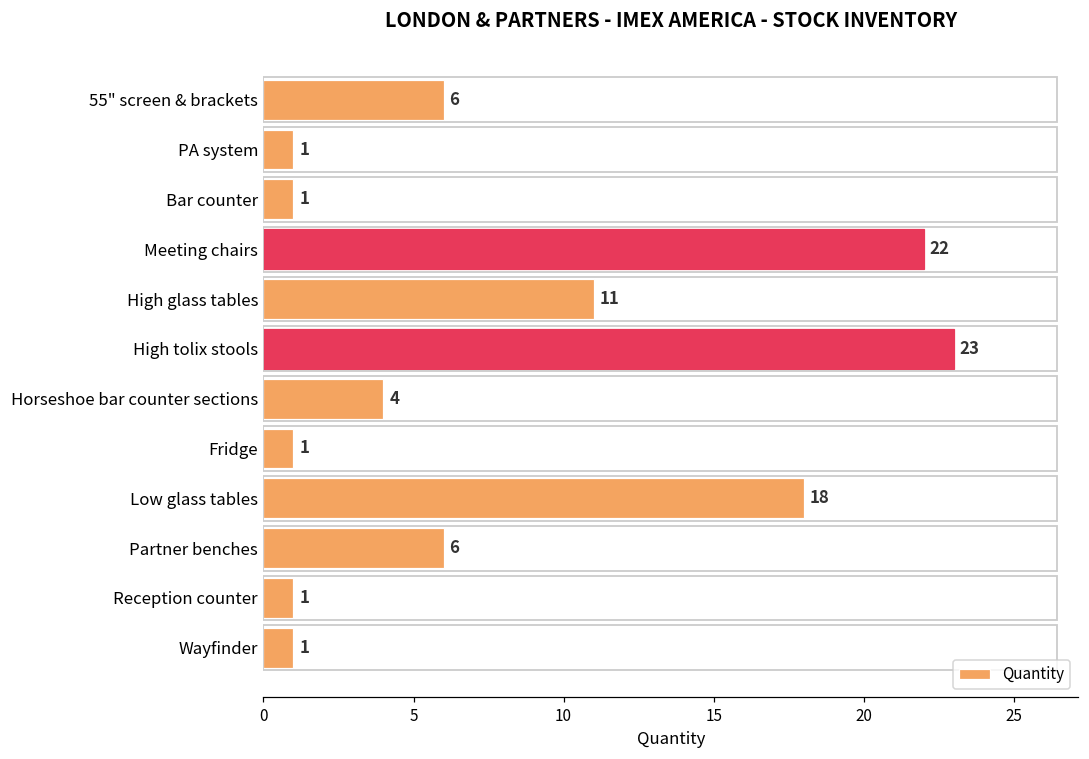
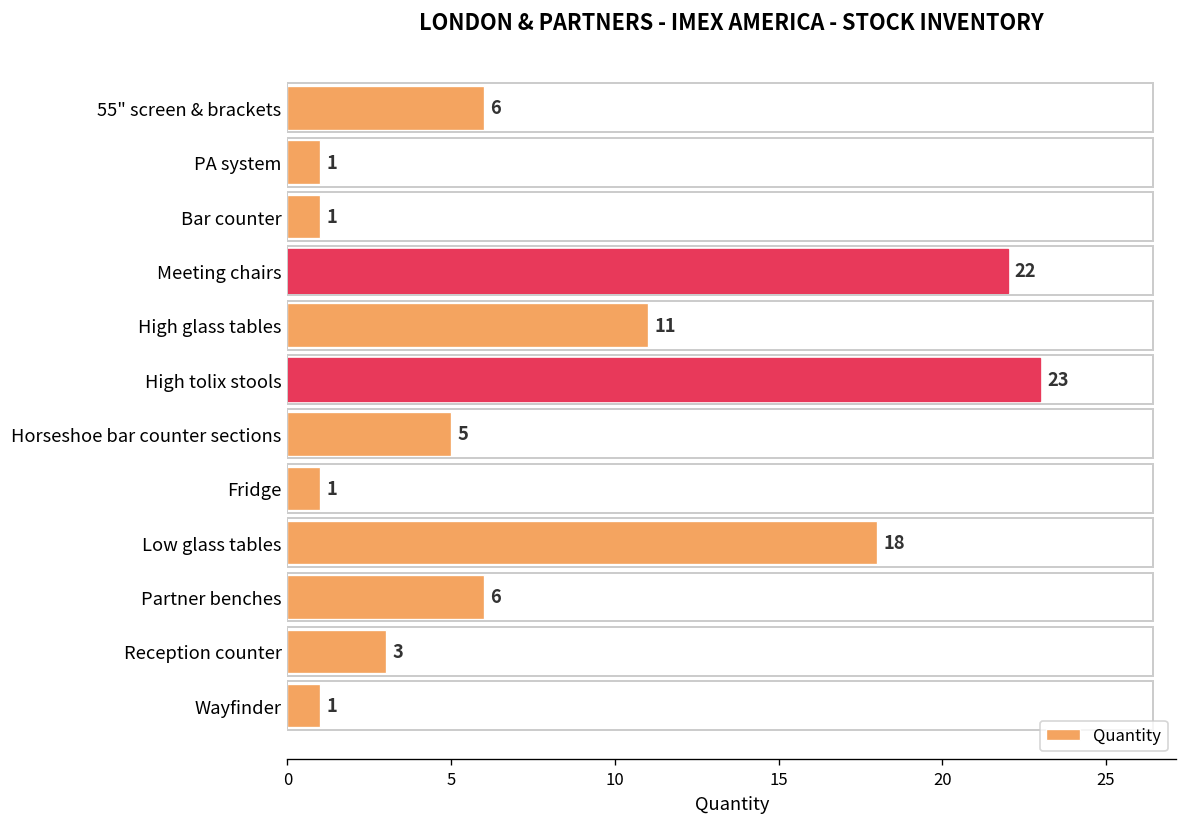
  {
    "55\" screen & brackets": 6,
    "PA system": 1,
    "Bar counter": 1,
    "Meeting chairs": 22,
    "High glass tables": 11,
    "High tolix stools": 23,
-   "Horseshoe bar counter sections": 4,
+   "Horseshoe bar counter sections": 5,
    "Fridge": 1,
    "Low glass tables": 18,
    "Partner benches": 6,
-   "Reception counter": 1,
+   "Reception counter": 3,
    "Wayfinder": 1
  }
